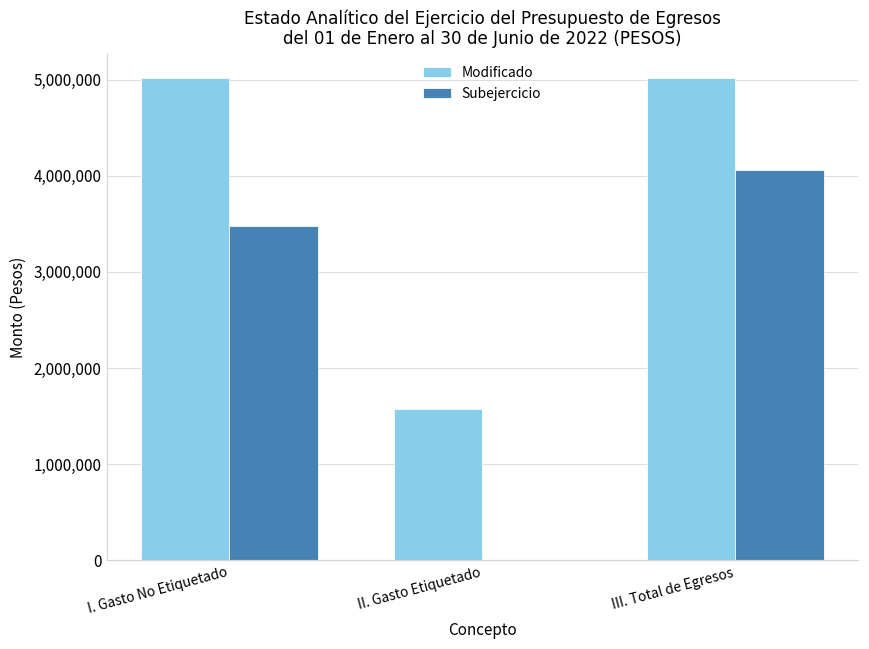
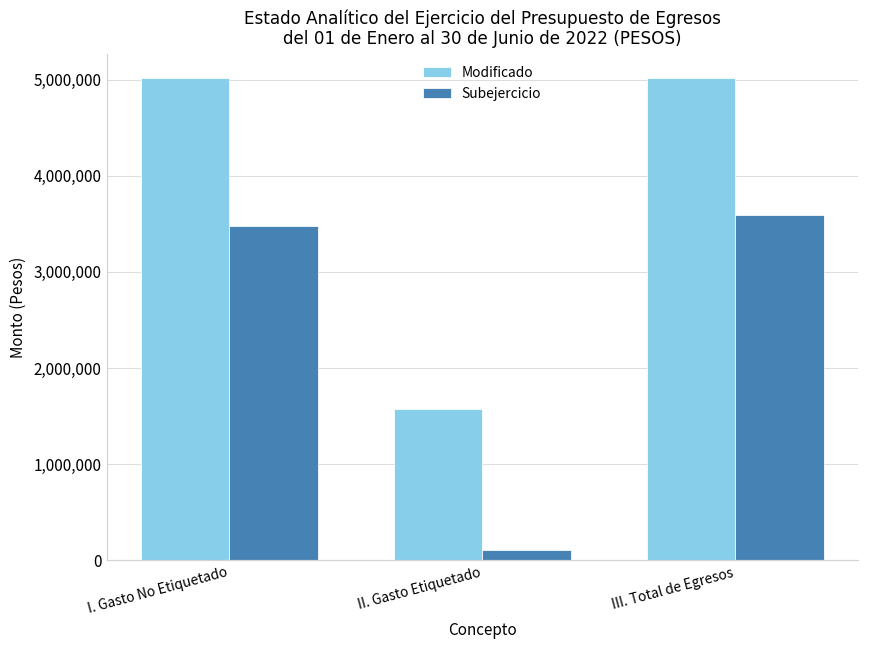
  {
    "Modificado": {
      "I. Gasto No Etiquetado": "5,000,000",
      "II. Gasto Etiquetado": "1,600,000",
      "III. Total de Egresos": "5,000,000"
    },
    "Subejercicio": {
      "I. Gasto No Etiquetado": "3,500,000",
-     "II. Gasto Etiquetado": "0",
-     "III. Total de Egresos": "4,100,000"
+     "II. Gasto Etiquetado": "100,000",
+     "III. Total de Egresos": "3,600,000"
    }
  }
